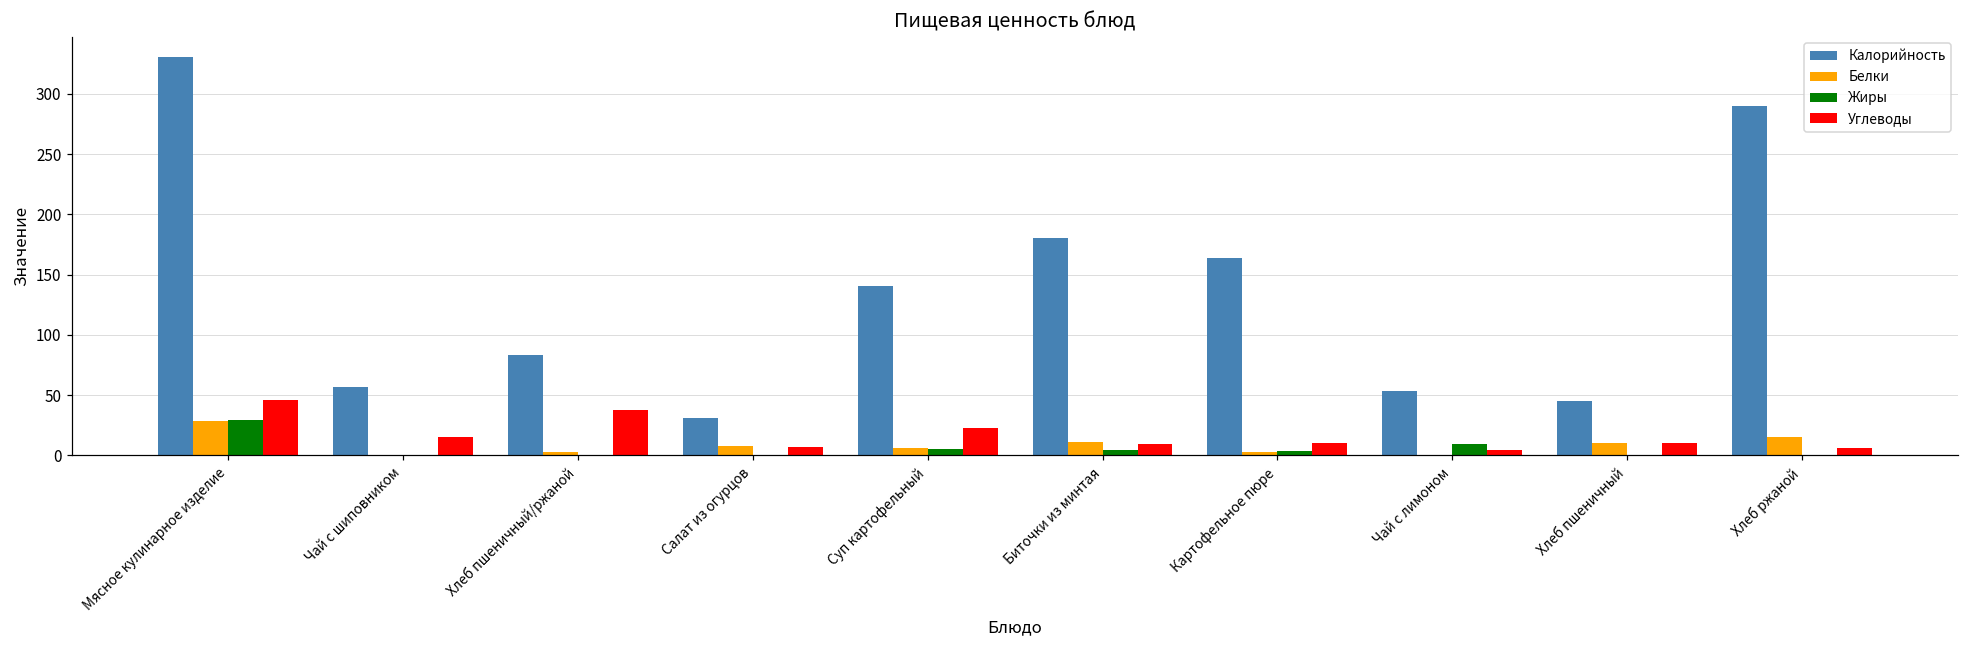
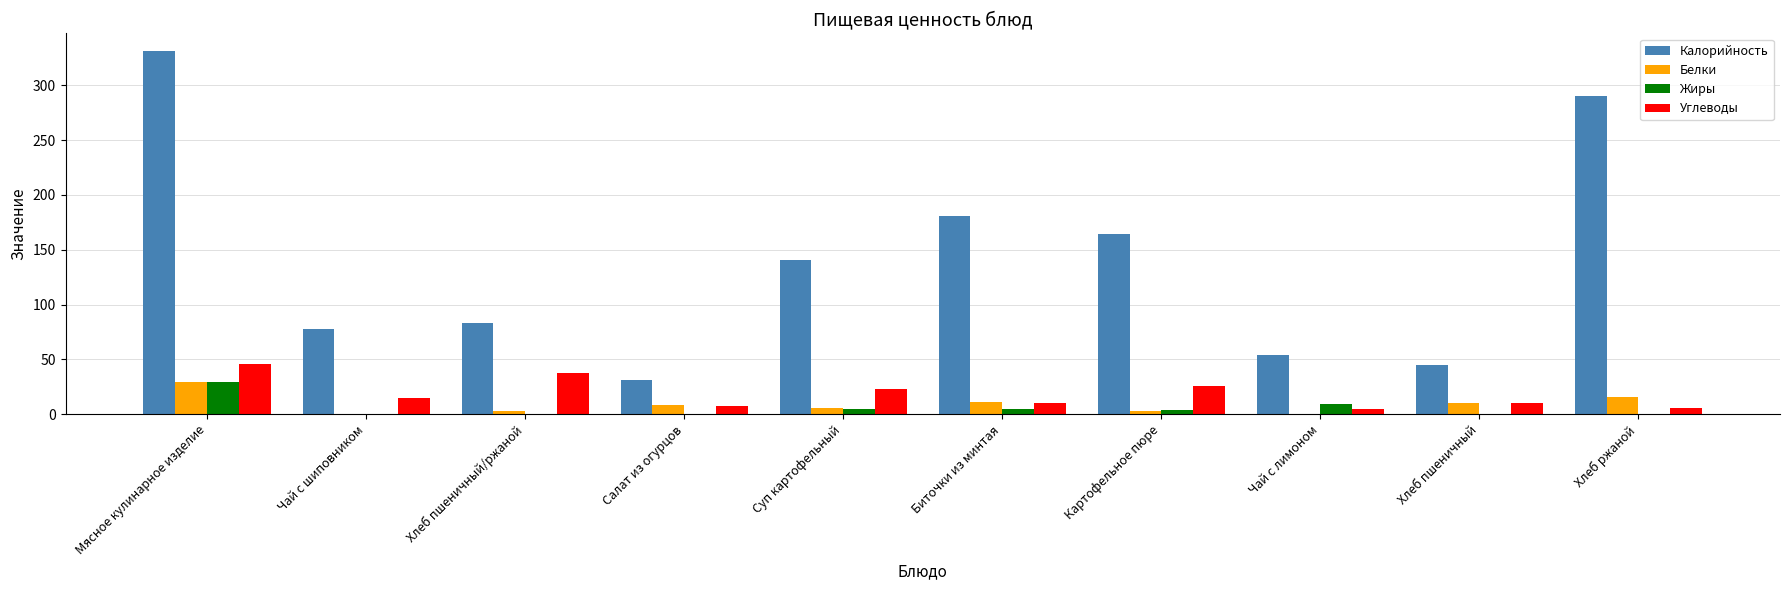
  {
    "Калорийность": {
      "Мясное кулинарное изделие": 331,
-     "Чай с шиповником": 57,
+     "Чай с шиповником": 78,
      "Хлеб пшеничный/ржаной": 83,
      "Салат из огурцов": 31,
      "Суп картофельный": 141,
      "Биточки из минтая": 180,
      "Картофельное пюре": 164,
      "Чай с лимоном": 54,
      "Хлеб пшеничный": 45,
      "Хлеб ржаной": 290
    },
    "Белки": {
      "Мясное кулинарное изделие": 29,
      "Хлеб пшеничный/ржаной": 3,
      "Салат из огурцов": 8,
      "Суп картофельный": 6,
      "Биточки из минтая": 11,
      "Картофельное пюре": 3,
      "Хлеб пшеничный": 10,
      "Хлеб ржаной": 15
    },
    "Жиры": {
      "Мясное кулинарное изделие": 29,
      "Суп картофельный": 5,
      "Биточки из минтая": 5,
      "Картофельное пюре": 4,
      "Чай с лимоном": 9,
      "Хлеб пшеничный": 0,
      "Хлеб ржаной": 0
    },
    "Углеводы": {
      "Мясное кулинарное изделие": 46,
      "Чай с шиповником": 15,
      "Хлеб пшеничный/ржаной": 38,
      "Салат из огурцов": 7,
      "Суп картофельный": 23,
      "Биточки из минтая": 10,
-     "Картофельное пюре": 10,
+     "Картофельное пюре": 26,
      "Чай с лимоном": 4,
      "Хлеб пшеничный": 10,
      "Хлеб ржаной": 6
    }
  }
